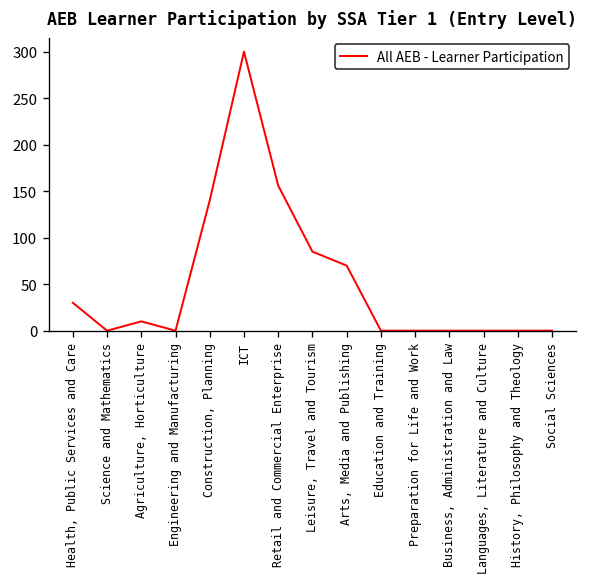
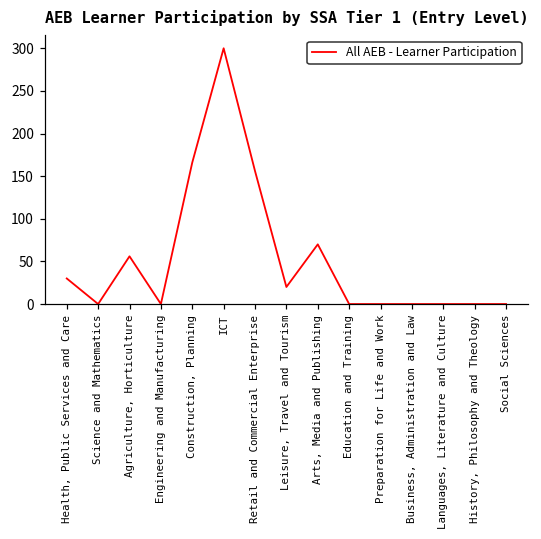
  {
    "Health, Public Services and Care": 30,
    "Science and Mathematics": 0,
-   "Agriculture, Horticulture": 10,
+   "Agriculture, Horticulture": 60,
    "Engineering and Manufacturing": 0,
-   "Construction, Planning": 140,
+   "Construction, Planning": 170,
    "ICT": 300,
    "Retail and Commercial Enterprise": 160,
-   "Leisure, Travel and Tourism": 90,
+   "Leisure, Travel and Tourism": 20,
    "Arts, Media and Publishing": 70,
    "Education and Training": 0,
    "Preparation for Life and Work": 0,
    "Business, Administration and Law": 0,
    "Languages, Literature and Culture": 0,
    "History, Philosophy and Theology": 0,
    "Social Sciences": 0
  }
